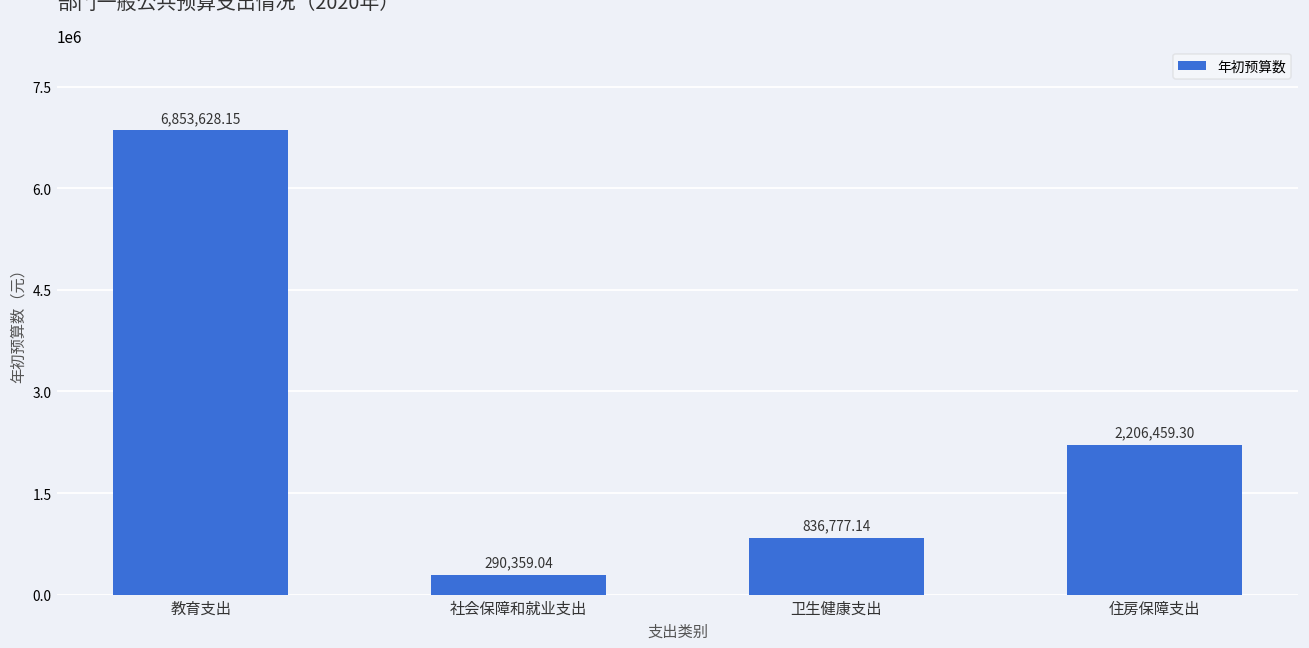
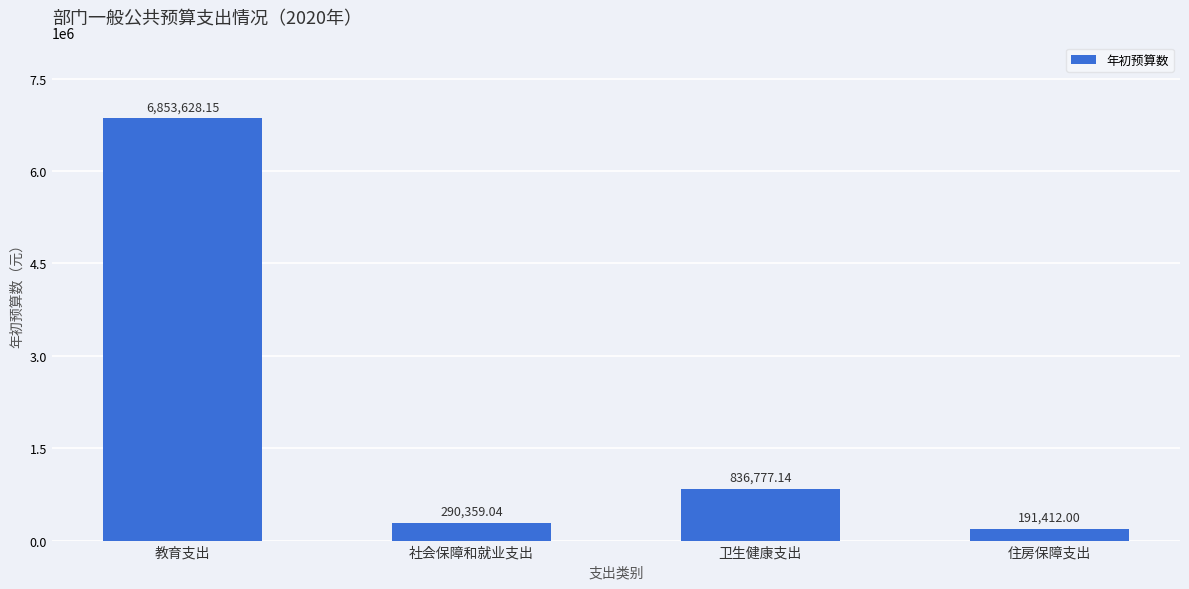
  {
    "教育支出": "6,853,628.15",
    "社会保障和就业支出": "290,359.04",
    "卫生健康支出": "836,777.14",
-   "住房保障支出": "2,206,459.30"
+   "住房保障支出": "191,412.00"
  }
